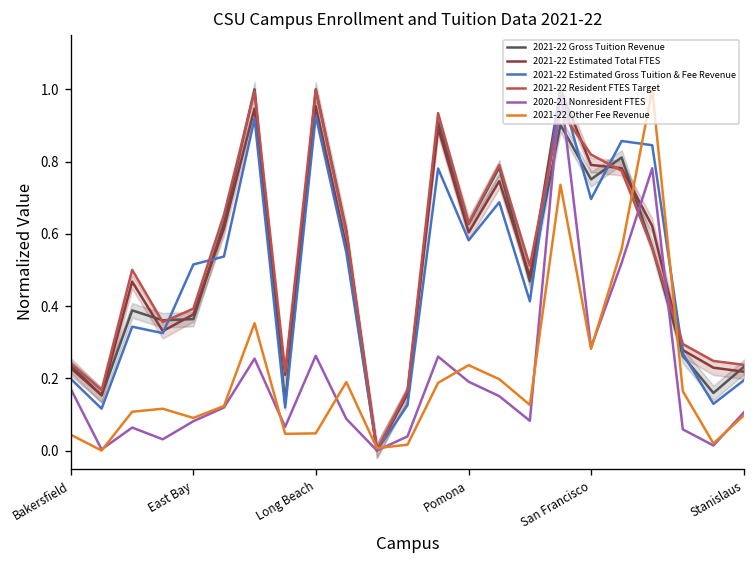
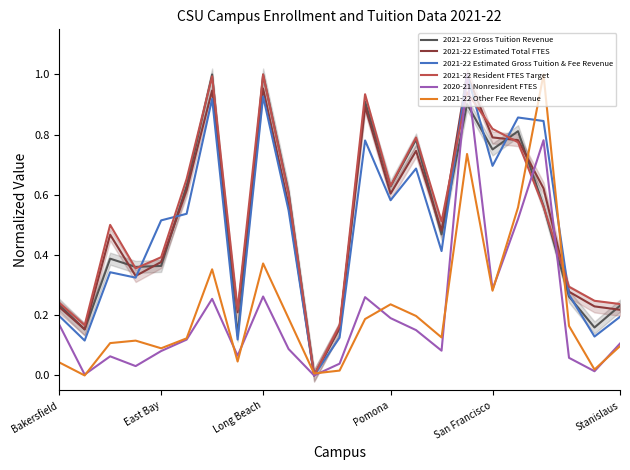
  {
    "2021-22 Estimated Gross Tuition & Fee Revenue": {
      "Bakersfield": 0.20,
      "East Bay": 0.52,
      "Long Beach": 0.93,
      "Pomona": 0.58,
      "San Francisco": 0.70,
      "Stanislaus": 0.19
    },
    "2021-22 Resident FTES Target": {
      "San Francisco": 0.82
    },
    "2020-21 Nonresident FTES": {
      "Bakersfield": 0.17,
      "East Bay": 0.08,
      "Long Beach": 0.26,
      "Pomona": 0.19,
      "Stanislaus": 0.11
    },
    "2021-22 Other Fee Revenue": {
      "Bakersfield": 0.04,
      "East Bay": 0.09,
-     "Long Beach": 0.05,
+     "Long Beach": 0.37,
      "Pomona": 0.24,
      "Stanislaus": 0.10
    }
  }
